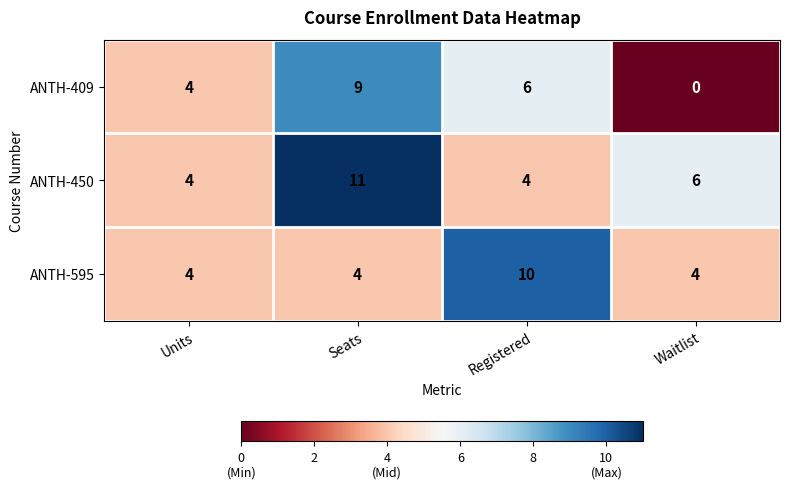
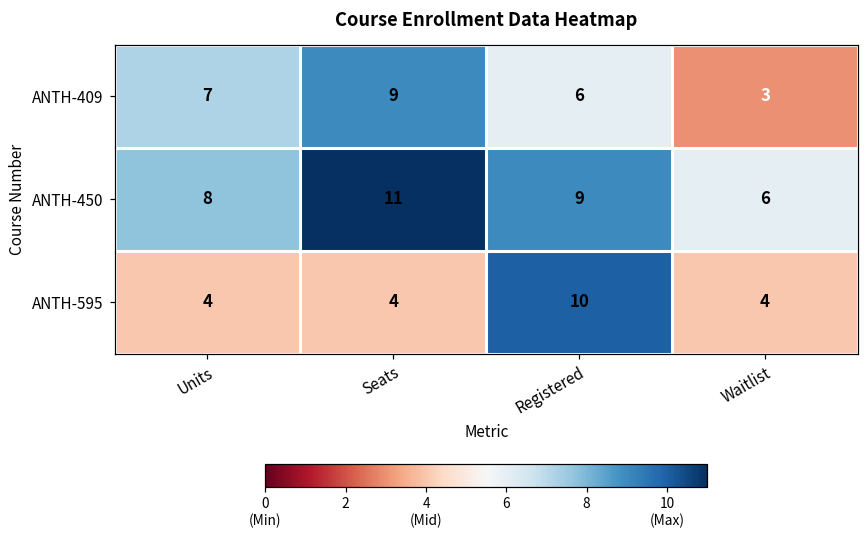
  {
    "ANTH-409": {
-     "Units": 4,
+     "Units": 7,
      "Seats": 9,
      "Registered": 6,
-     "Waitlist": 0
+     "Waitlist": 3
    },
    "ANTH-450": {
-     "Units": 4,
+     "Units": 8,
      "Seats": 11,
-     "Registered": 4,
+     "Registered": 9,
      "Waitlist": 6
    },
    "ANTH-595": {
      "Units": 4,
      "Seats": 4,
      "Registered": 10,
      "Waitlist": 4
    }
  }
